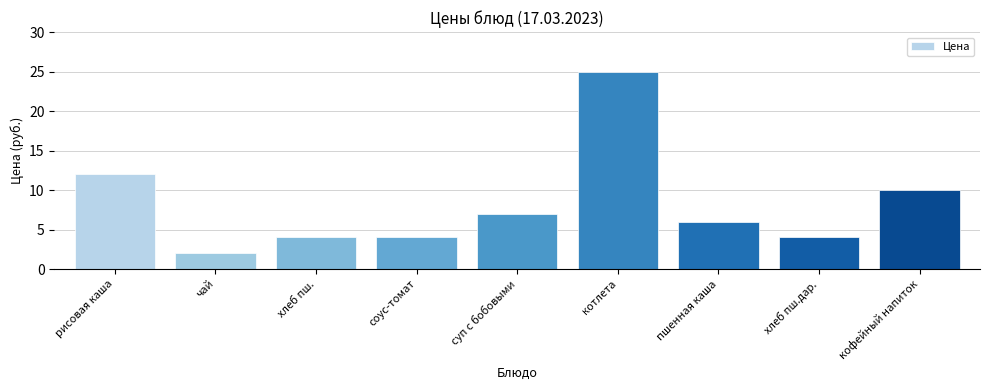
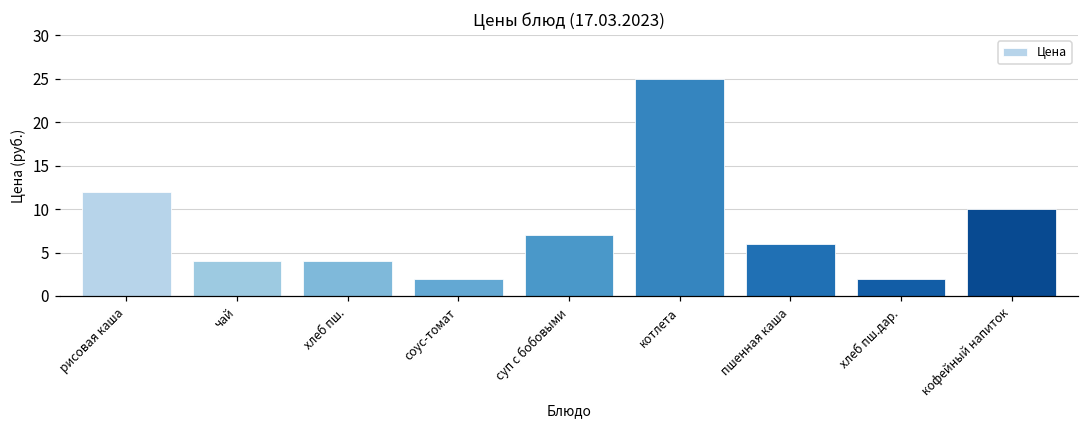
  {
    "рисовая каша": 12,
-   "чай": 2,
+   "чай": 4,
    "хлеб пш.": 4,
-   "соус-томат": 4,
+   "соус-томат": 2,
    "суп с бобовыми": 7,
    "котлета": 25,
    "пшенная каша": 6,
-   "хлеб пш.дар.": 4,
+   "хлеб пш.дар.": 2,
    "кофейный напиток": 10
  }
